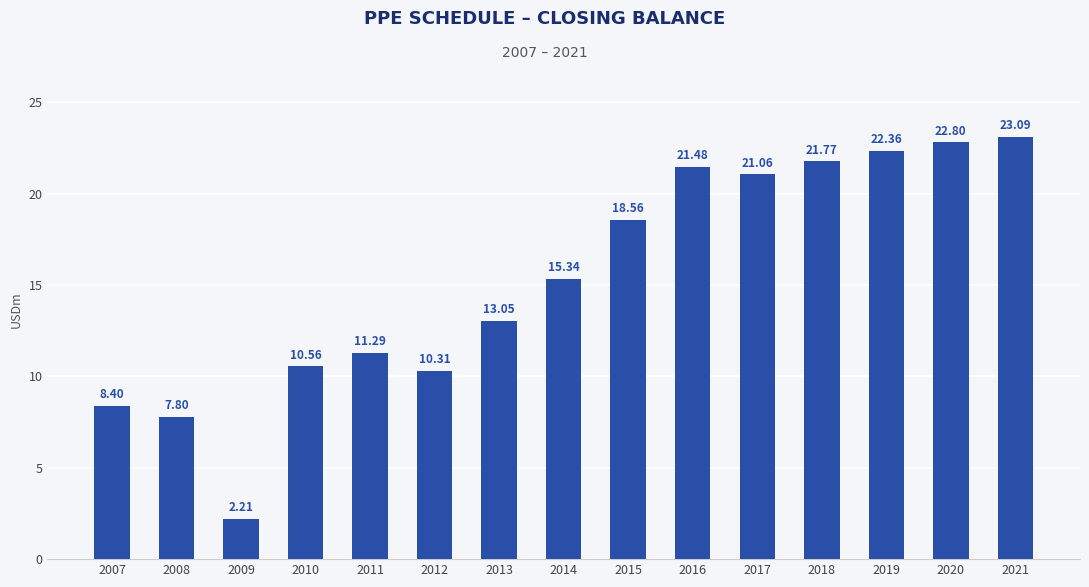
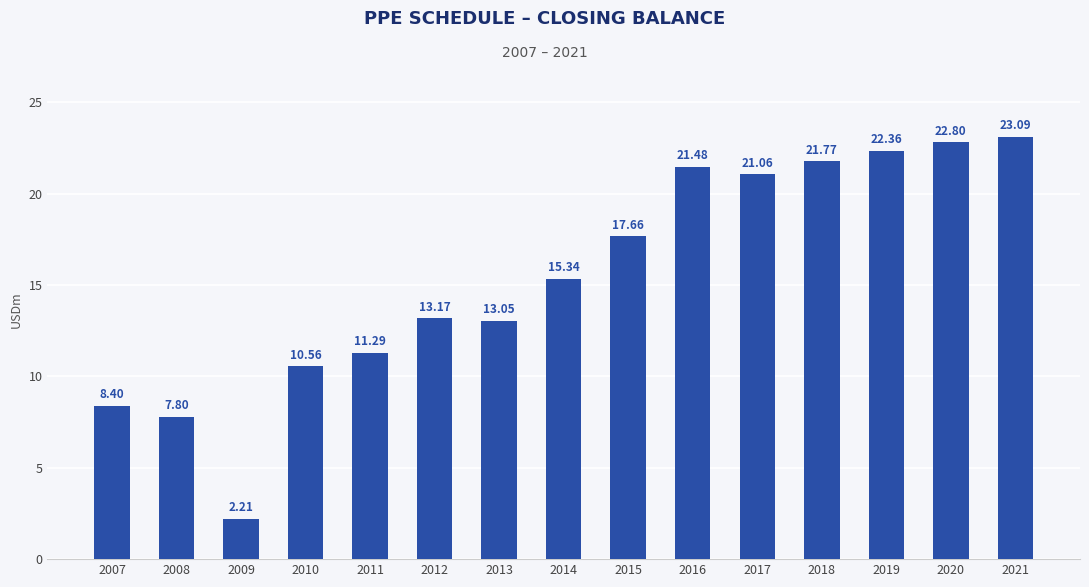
  {
    "2007": 8.40,
    "2008": 7.80,
    "2009": 2.21,
    "2010": 10.56,
    "2011": 11.29,
-   "2012": 10.31,
+   "2012": 13.17,
    "2013": 13.05,
    "2014": 15.34,
-   "2015": 18.56,
+   "2015": 17.66,
    "2016": 21.48,
    "2017": 21.06,
    "2018": 21.77,
    "2019": 22.36,
    "2020": 22.80,
    "2021": 23.09
  }
